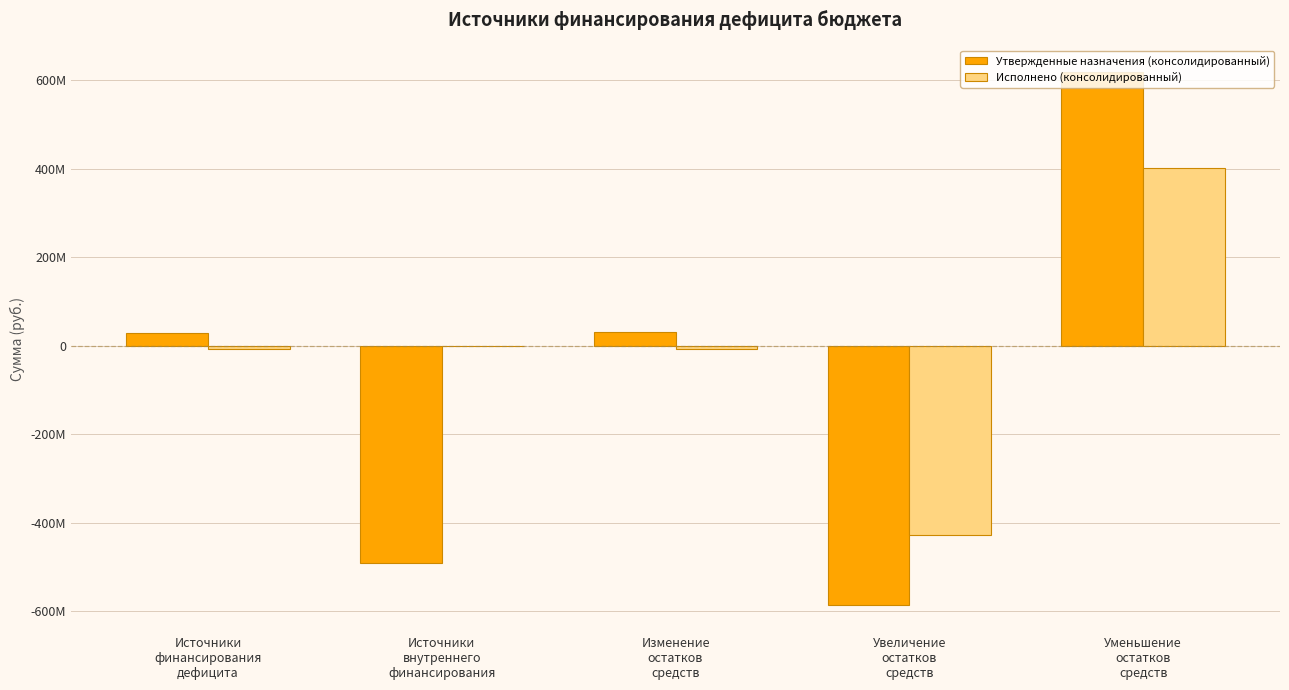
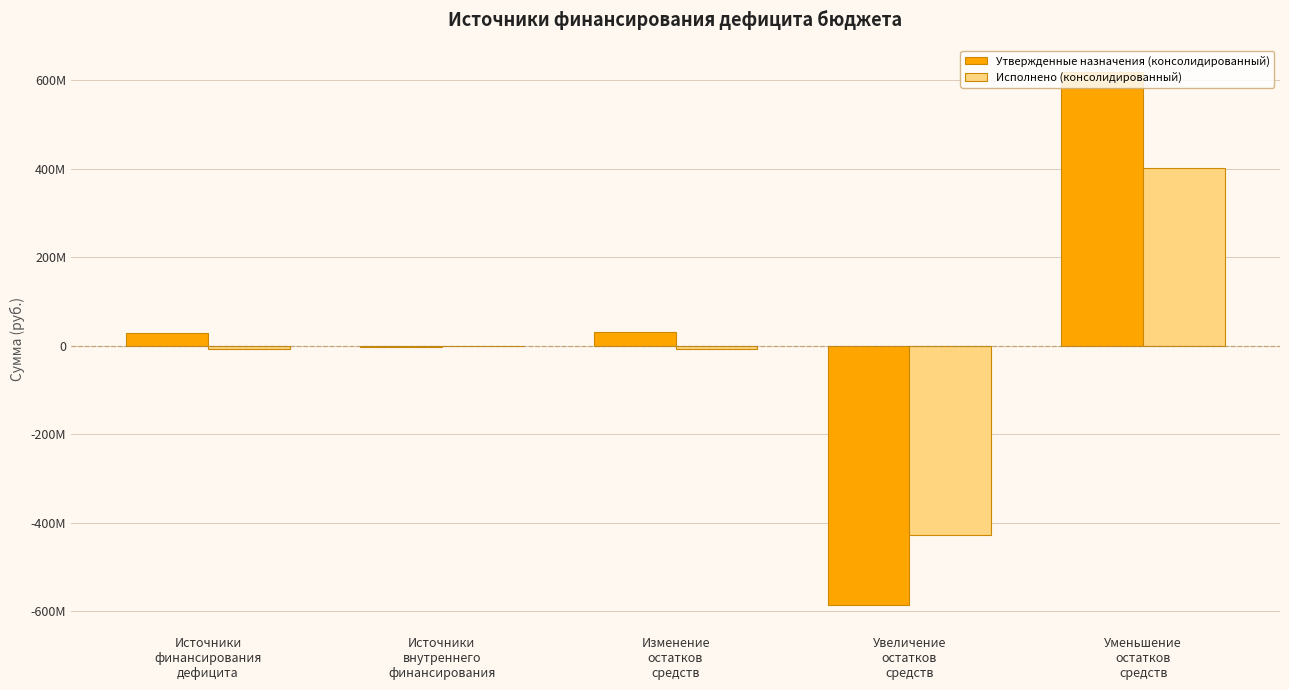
  {
    "Утвержденные назначения (консолидированный)": {
      "Источники финансирования дефицита": 30000000,
-     "Источники внутреннего финансирования": -490000000,
+     "Источники внутреннего финансирования": 0,
      "Изменение остатков средств": 30000000,
      "Увеличение остатков средств": -590000000
    },
    "Исполнено (консолидированный)": {
      "Источники финансирования дефицита": -10000000,
      "Источники внутреннего финансирования": 0,
      "Изменение остатков средств": -10000000,
      "Увеличение остатков средств": -430000000,
      "Уменьшение остатков средств": 400000000
    }
  }
